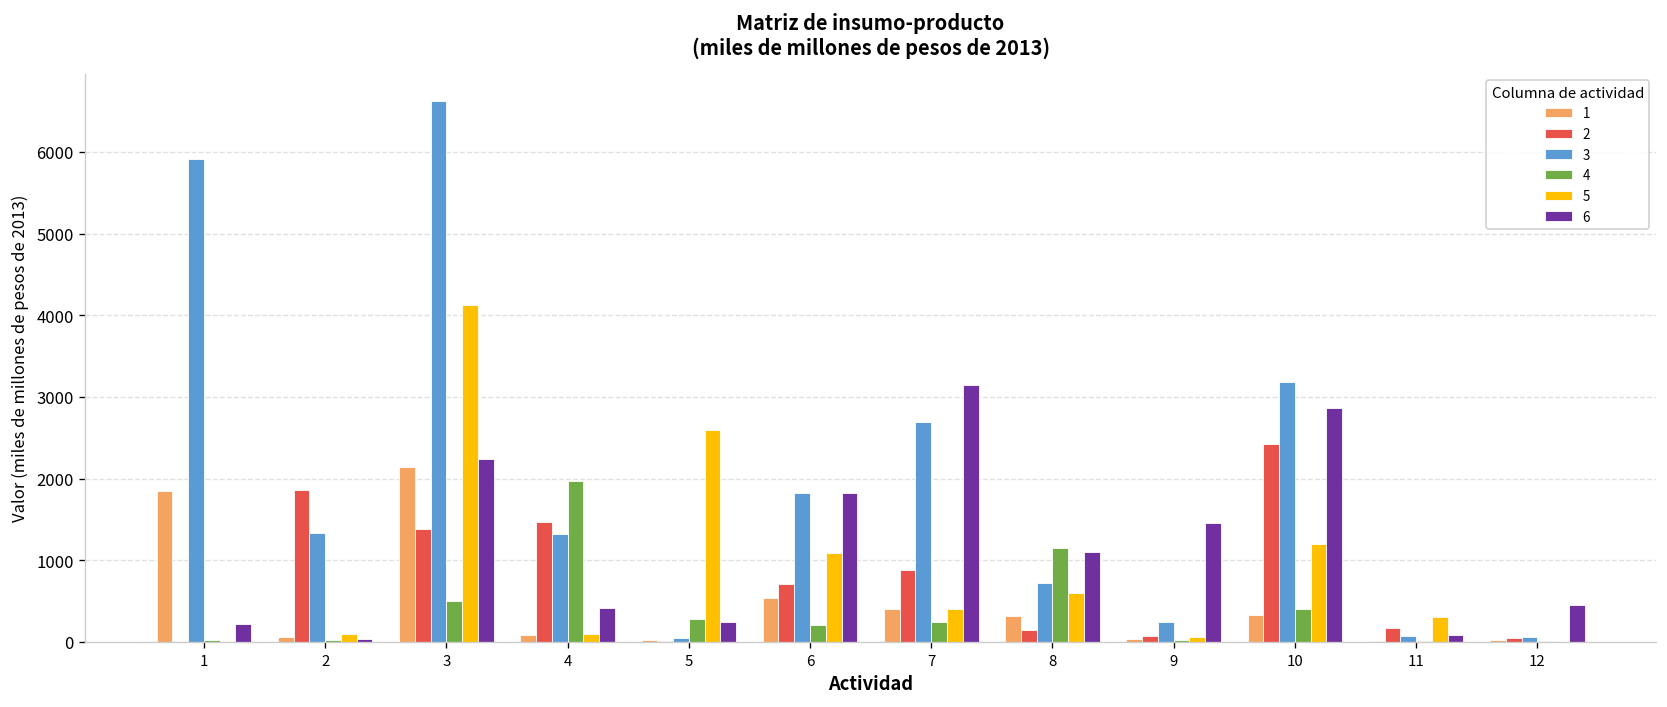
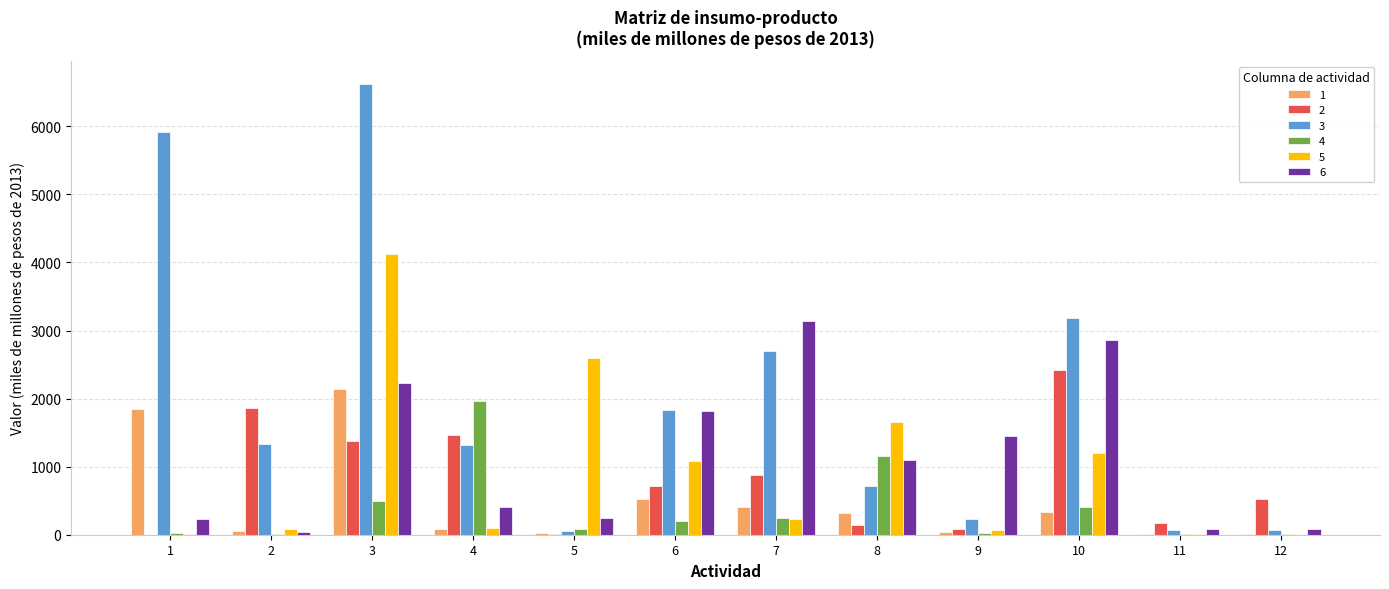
  {
    "1": {
      "1": 1800,
      "2": 100,
      "3": 2100,
      "4": 100,
      "6": 500,
      "7": 400,
      "8": 300,
      "10": 300
    },
    "2": {
      "2": 1900,
      "3": 1400,
      "4": 1500,
      "6": 700,
      "7": 900,
      "8": 100,
      "9": 100,
      "10": 2400,
      "11": 200,
-     "12": 0
+     "12": 500
    },
    "3": {
      "1": 5900,
      "2": 1300,
      "3": 6600,
      "4": 1300,
      "5": 0,
      "6": 1800,
      "7": 2700,
      "8": 700,
      "9": 200,
      "10": 3200,
      "11": 100,
      "12": 100
    },
    "4": {
      "3": 500,
      "4": 2000,
-     "5": 300,
+     "5": 100,
      "6": 200,
      "7": 200,
      "8": 1200,
      "10": 400
    },
    "5": {
      "2": 100,
      "3": 4100,
      "4": 100,
      "5": 2600,
      "6": 1100,
-     "7": 400,
-     "8": 600,
+     "7": 200,
+     "8": 1700,
      "9": 100,
      "10": 1200,
-     "11": 300
+     "11": 0
    },
    "6": {
      "1": 200,
      "3": 2200,
      "4": 400,
      "5": 200,
      "6": 1800,
      "7": 3100,
      "8": 1100,
      "9": 1500,
      "10": 2900,
      "11": 100,
-     "12": 400
+     "12": 100
    }
  }
